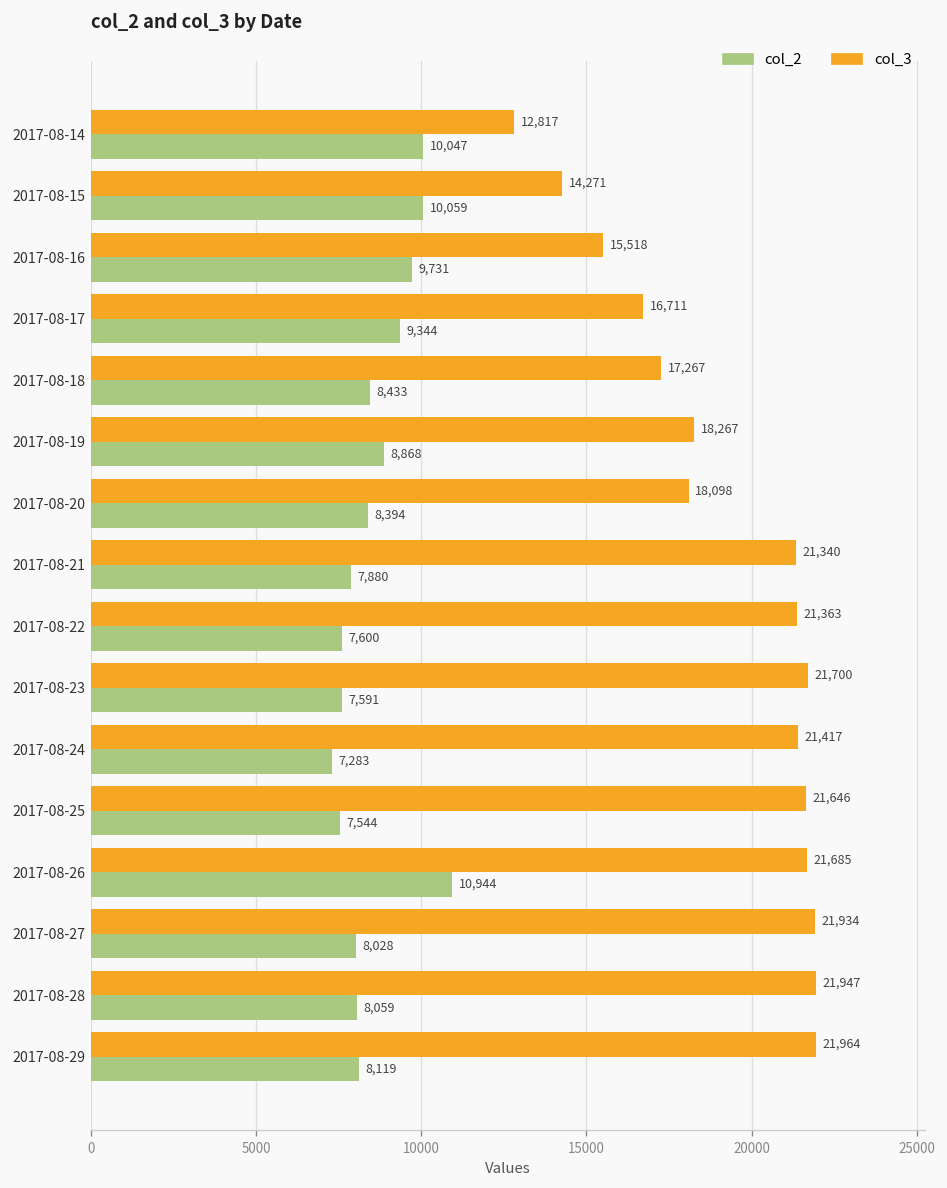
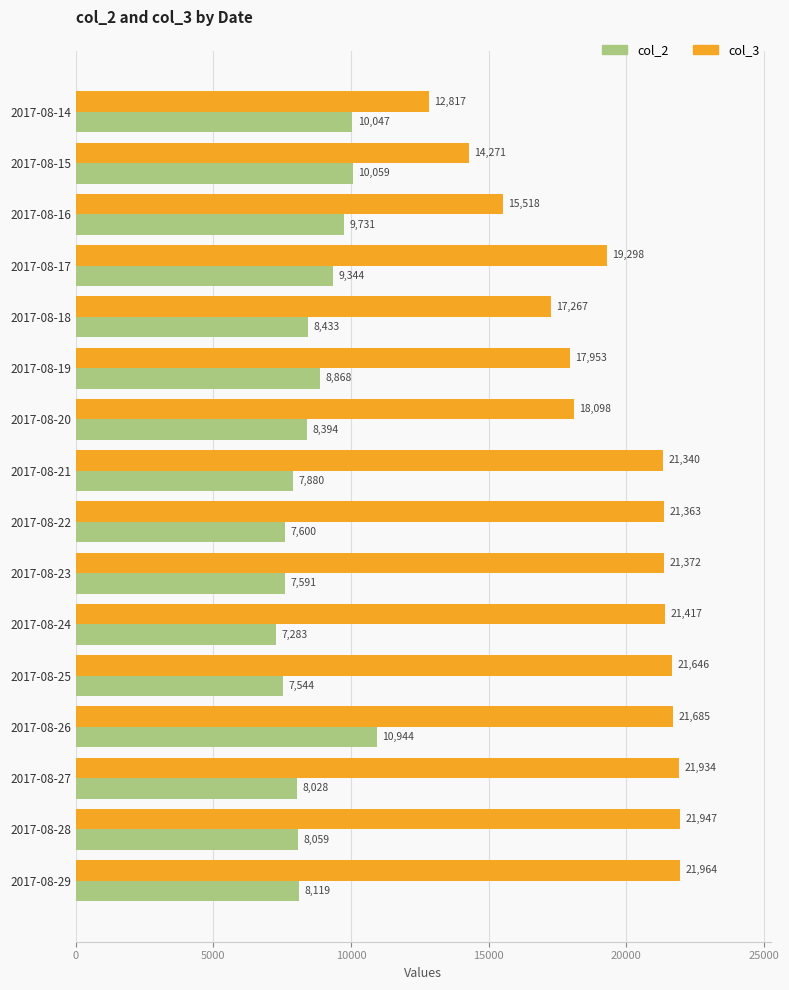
  {
    "col_2": {
      "2017-08-14": "10,047",
      "2017-08-15": "10,059",
      "2017-08-16": "9,731",
      "2017-08-17": "9,344",
      "2017-08-18": "8,433",
      "2017-08-19": "8,868",
      "2017-08-20": "8,394",
      "2017-08-21": "7,880",
      "2017-08-22": "7,600",
      "2017-08-23": "7,591",
      "2017-08-24": "7,283",
      "2017-08-25": "7,544",
      "2017-08-26": "10,944",
      "2017-08-27": "8,028",
      "2017-08-28": "8,059",
      "2017-08-29": "8,119"
    },
    "col_3": {
      "2017-08-14": "12,817",
      "2017-08-15": "14,271",
      "2017-08-16": "15,518",
-     "2017-08-17": "16,711",
+     "2017-08-17": "19,298",
      "2017-08-18": "17,267",
-     "2017-08-19": "18,267",
+     "2017-08-19": "17,953",
      "2017-08-20": "18,098",
      "2017-08-21": "21,340",
      "2017-08-22": "21,363",
-     "2017-08-23": "21,700",
+     "2017-08-23": "21,372",
      "2017-08-24": "21,417",
      "2017-08-25": "21,646",
      "2017-08-26": "21,685",
      "2017-08-27": "21,934",
      "2017-08-28": "21,947",
      "2017-08-29": "21,964"
    }
  }
